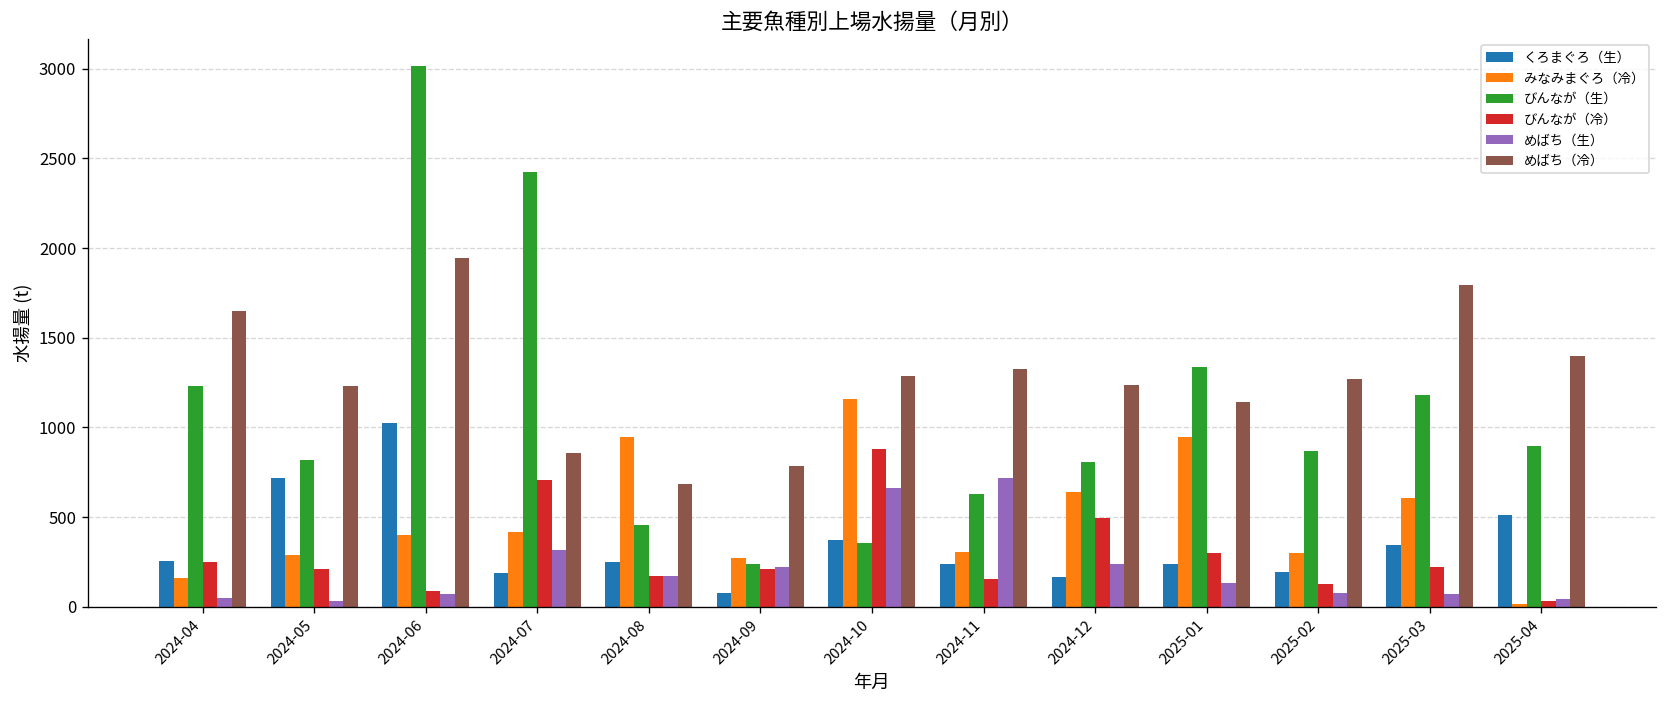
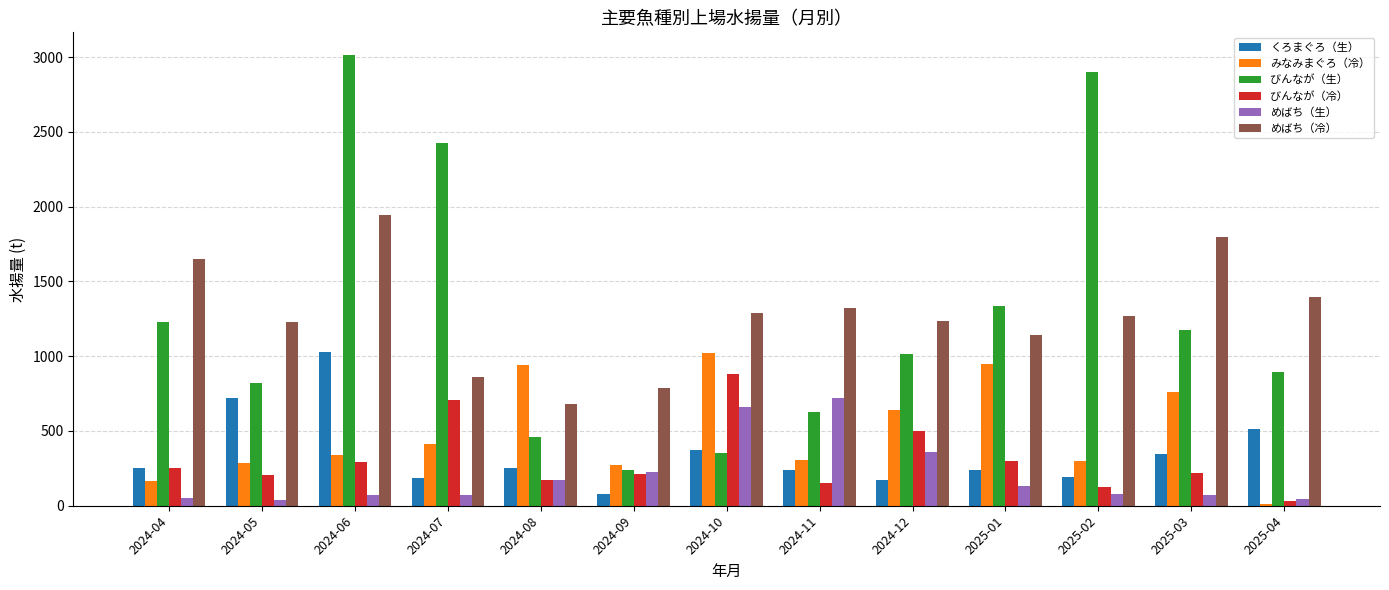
  {
    "くろまぐろ（生）": {
      "2024-04": 250,
      "2024-05": 720,
      "2024-06": 1030,
      "2024-07": 190,
      "2024-08": 250,
      "2024-09": 80,
      "2024-10": 370,
      "2024-11": 240,
      "2024-12": 170,
      "2025-01": 240,
      "2025-02": 190,
      "2025-03": 350,
      "2025-04": 510
    },
    "みなみまぐろ（冷）": {
      "2024-04": 160,
      "2024-05": 290,
-     "2024-06": 400,
+     "2024-06": 340,
      "2024-07": 420,
      "2024-08": 940,
      "2024-09": 280,
-     "2024-10": 1160,
+     "2024-10": 1020,
      "2024-11": 300,
      "2024-12": 640,
      "2025-01": 950,
      "2025-02": 300,
-     "2025-03": 610
+     "2025-03": 760
    },
    "びんなが（生）": {
      "2024-04": 1230,
      "2024-05": 820,
      "2024-06": 3020,
      "2024-07": 2420,
      "2024-08": 460,
      "2024-09": 240,
      "2024-10": 350,
      "2024-11": 630,
-     "2024-12": 810,
+     "2024-12": 1020,
      "2025-01": 1340,
-     "2025-02": 870,
+     "2025-02": 2900,
      "2025-03": 1180,
      "2025-04": 900
    },
    "びんなが（冷）": {
      "2024-04": 250,
      "2024-05": 210,
-     "2024-06": 90,
+     "2024-06": 290,
      "2024-07": 710,
      "2024-08": 170,
      "2024-09": 210,
      "2024-10": 880,
      "2024-11": 150,
      "2024-12": 500,
      "2025-01": 300,
      "2025-02": 130,
      "2025-03": 220,
      "2025-04": 30
    },
    "めばち（生）": {
      "2024-04": 50,
      "2024-05": 40,
      "2024-06": 70,
-     "2024-07": 320,
+     "2024-07": 70,
      "2024-08": 170,
      "2024-09": 220,
      "2024-10": 660,
      "2024-11": 720,
-     "2024-12": 240,
+     "2024-12": 360,
      "2025-01": 130,
      "2025-02": 80,
      "2025-03": 70,
      "2025-04": 50
    },
    "めばち（冷）": {
      "2024-04": 1650,
      "2024-05": 1230,
      "2024-06": 1950,
      "2024-07": 860,
      "2024-08": 680,
      "2024-09": 790,
      "2024-10": 1290,
      "2024-11": 1330,
      "2024-12": 1240,
      "2025-01": 1140,
      "2025-02": 1270,
      "2025-03": 1800,
      "2025-04": 1400
    }
  }
